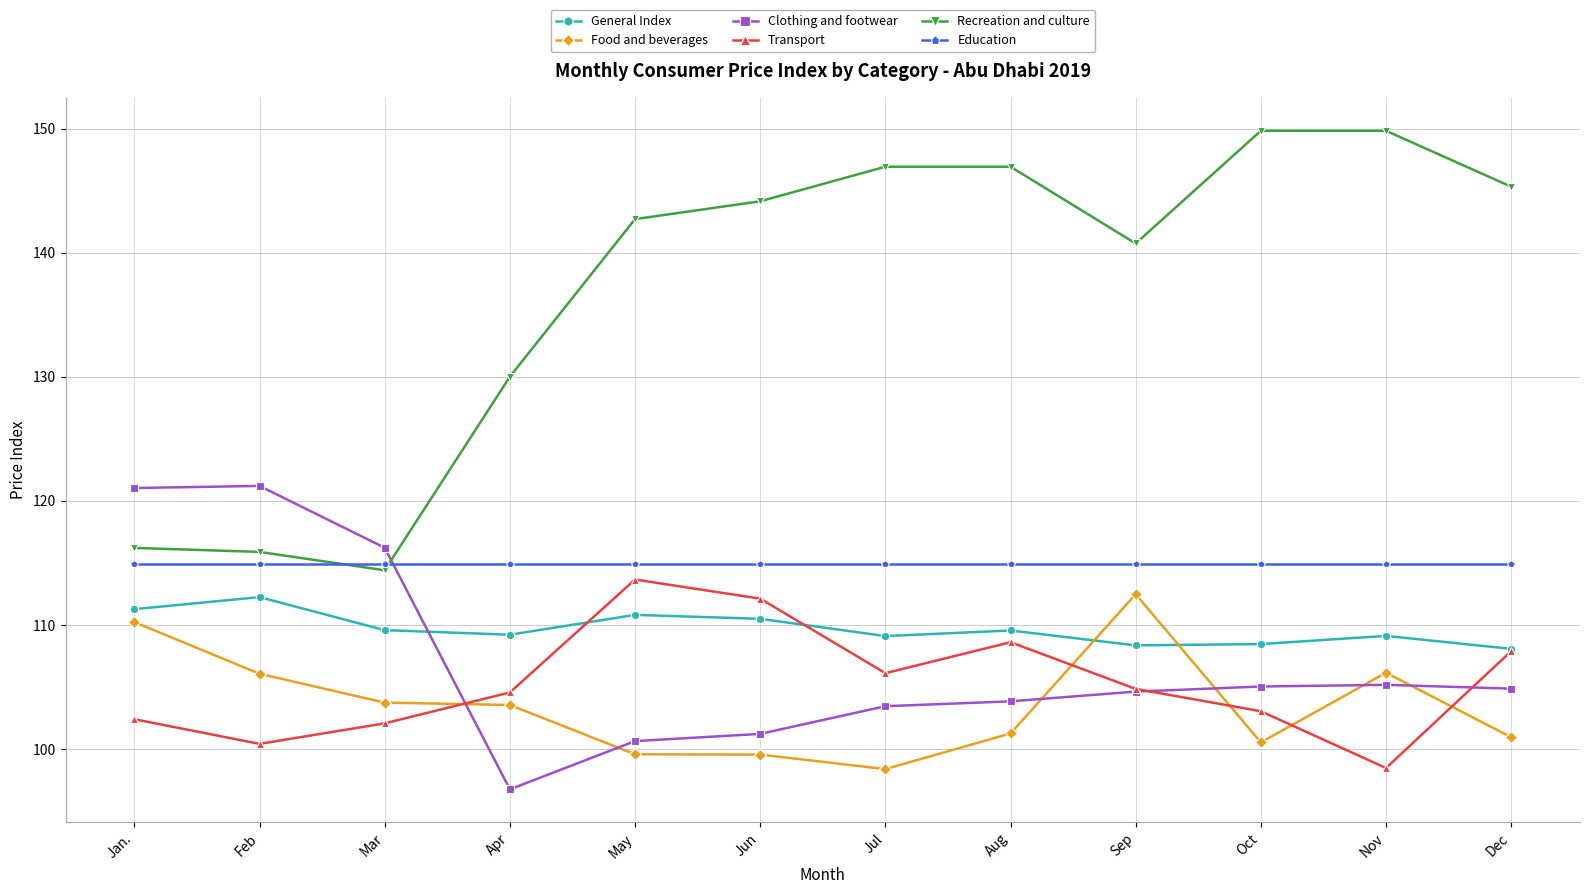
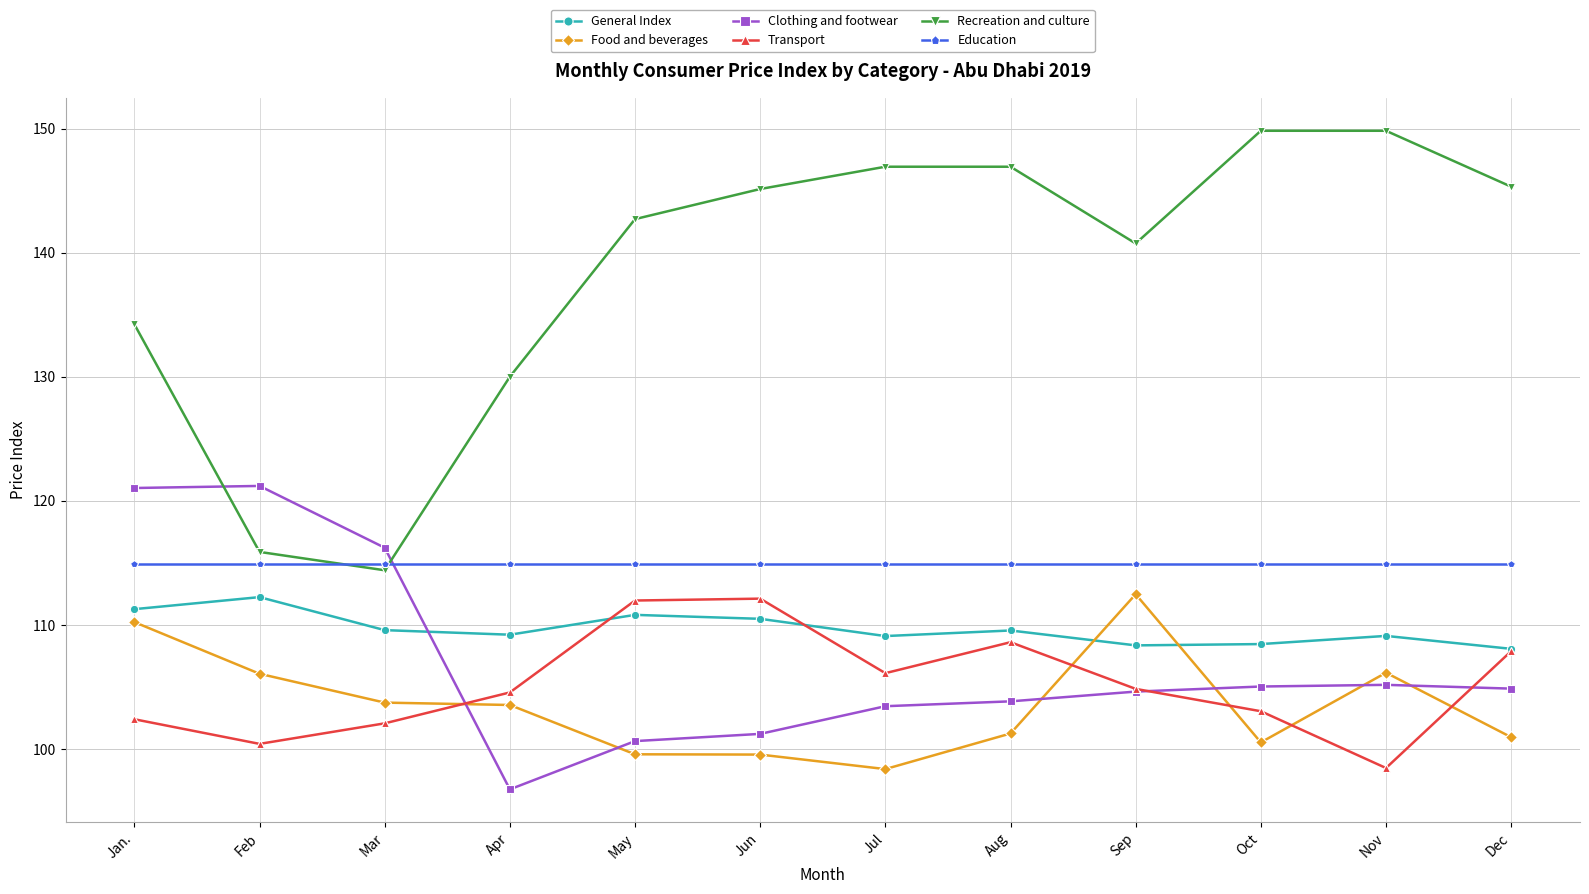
  {
    "General Index": {
      "Jan.": 111.3,
      "Feb": 112.2,
      "Mar": 109.6,
      "Apr": 109.2,
      "May": 110.8,
      "Jun": 110.5,
      "Jul": 109.1,
      "Aug": 109.6,
      "Sep": 108.4,
      "Oct": 108.5,
      "Nov": 109.1
    },
    "Food and beverages": {
      "Jan.": 110.2,
      "Feb": 106.1,
      "Mar": 103.8,
      "Apr": 103.6,
      "May": 99.6,
      "Jun": 99.6,
      "Jul": 98.4,
      "Aug": 101.3,
      "Sep": 112.5,
      "Oct": 100.5,
      "Nov": 106.2,
      "Dec": 101.0
    },
    "Clothing and footwear": {
      "Jan.": 121.0,
      "Feb": 121.2,
      "Mar": 116.2,
      "Apr": 96.8,
      "May": 100.6,
      "Jun": 101.2,
      "Jul": 103.5,
      "Aug": 103.9,
      "Sep": 104.6,
      "Oct": 105.0,
      "Nov": 105.2,
      "Dec": 104.9
    },
    "Transport": {
      "Jan.": 102.4,
      "Feb": 100.4,
      "Mar": 102.1,
      "Apr": 104.6,
-     "May": 113.7,
+     "May": 112.0,
      "Jun": 112.1,
      "Jul": 106.1,
      "Aug": 108.6,
      "Sep": 104.9,
      "Oct": 103.1,
      "Nov": 98.5
    },
    "Recreation and culture": {
-     "Jan.": 116.2,
+     "Jan.": 134.2,
      "Feb": 115.9,
      "Mar": 114.4,
      "Apr": 130.0,
      "May": 142.7,
-     "Jun": 144.1,
+     "Jun": 145.1,
      "Jul": 146.9,
      "Aug": 146.9,
      "Sep": 140.7,
      "Oct": 149.8,
      "Nov": 149.8,
      "Dec": 145.3
    },
    "Education": {
      "Jan.": 114.9,
      "Feb": 114.9,
      "Mar": 114.9,
      "Apr": 114.9,
      "May": 114.9,
      "Jun": 114.9,
      "Jul": 114.9,
      "Aug": 114.9,
      "Sep": 114.9,
      "Oct": 114.9,
      "Nov": 114.9,
      "Dec": 114.9
    }
  }
